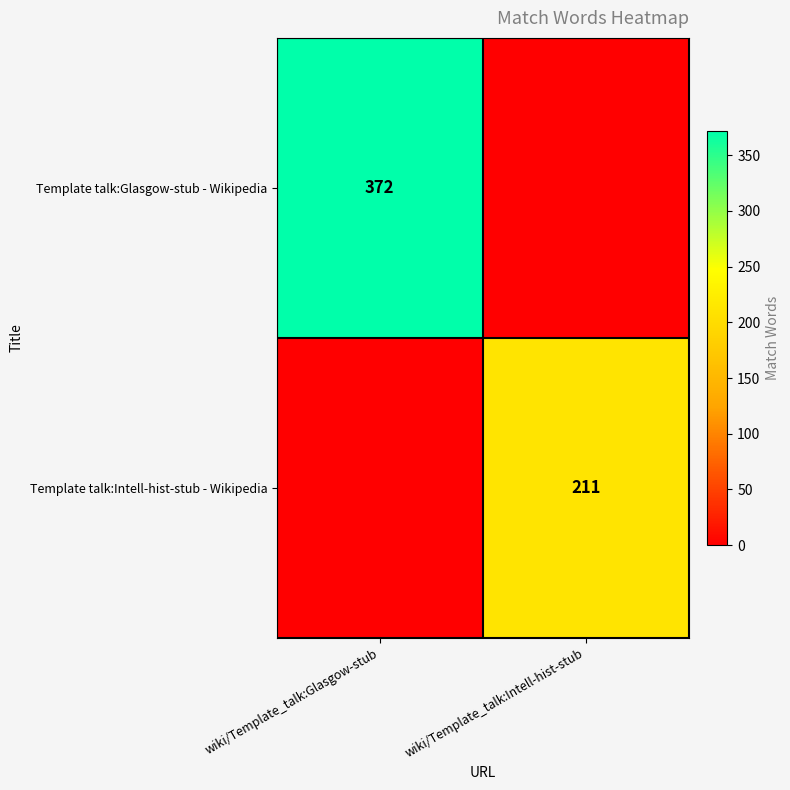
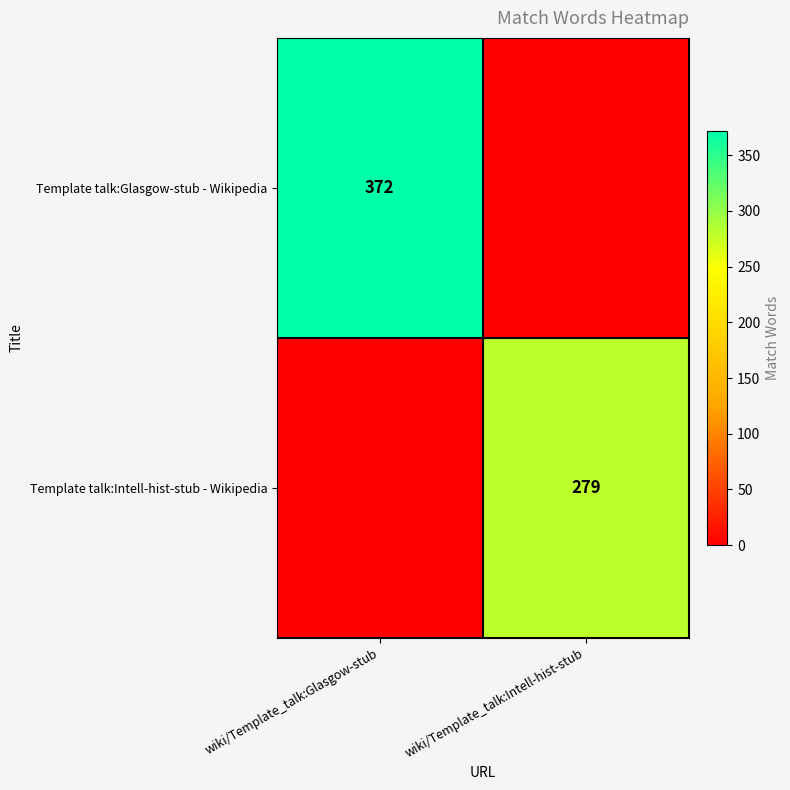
  {
    "Template talk:Glasgow-stub - Wikipedia": {
      "wiki/Template_talk:Glasgow-stub": 372
    },
    "Template talk:Intell-hist-stub - Wikipedia": {
-     "wiki/Template_talk:Intell-hist-stub": 211
+     "wiki/Template_talk:Intell-hist-stub": 279
    }
  }
